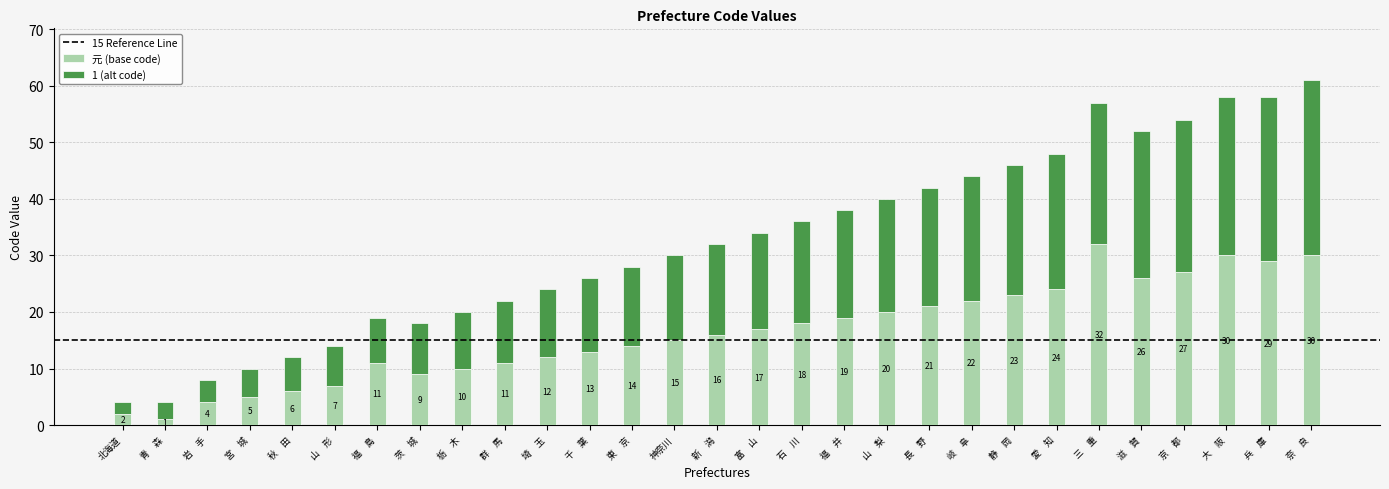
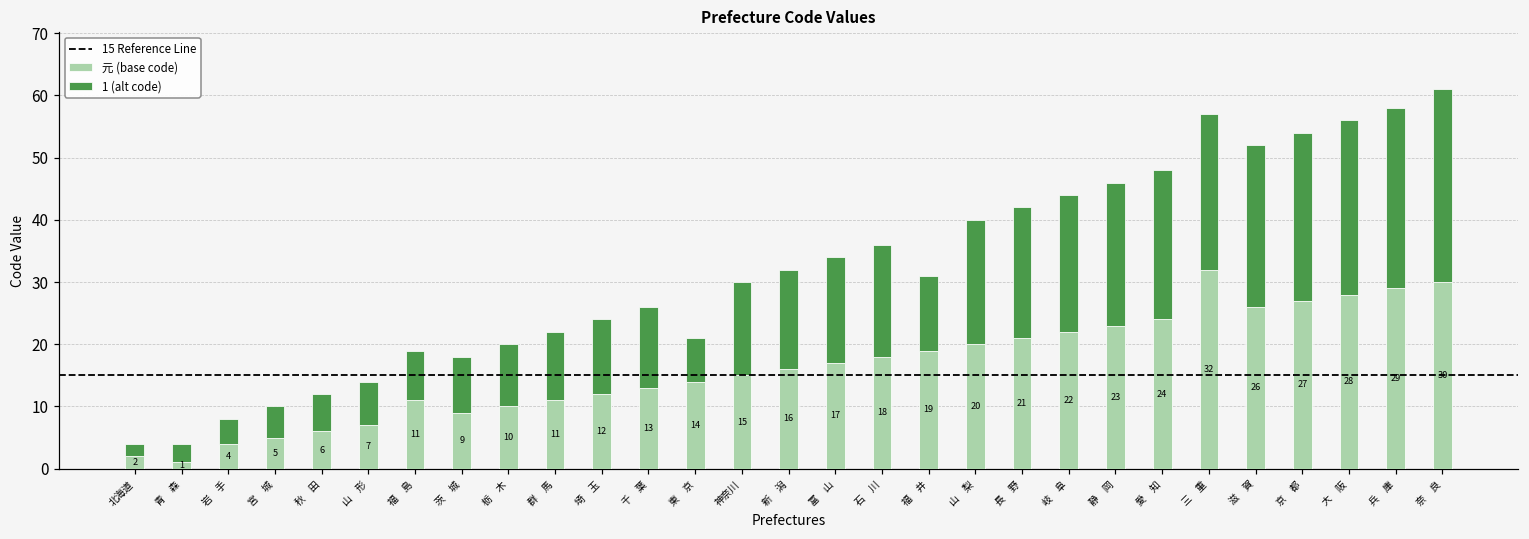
  {
    "元 (base code)": {
      "北海道": 2,
      "青 森": 1,
      "岩 手": 4,
      "宮 城": 5,
      "秋 田": 6,
      "山 形": 7,
      "福 島": 11,
      "茨 城": 9,
      "栃 木": 10,
      "群 馬": 11,
      "埼 玉": 12,
      "千 葉": 13,
      "東 京": 14,
      "神奈川": 15,
      "新 潟": 16,
      "富 山": 17,
      "石 川": 18,
      "福 井": 19,
      "山 梨": 20,
      "長 野": 21,
      "岐 阜": 22,
      "静 岡": 23,
      "愛 知": 24,
      "三 重": 32,
      "滋 賀": 26,
      "京 都": 27,
-     "大 阪": 30,
+     "大 阪": 28,
      "兵 庫": 29,
      "奈 良": 30
    },
    "1 (alt code)": {
      "青 森": 3,
      "宮 城": 5,
      "秋 田": 6,
      "山 形": 7,
      "福 島": 8,
      "茨 城": 9,
      "栃 木": 10,
      "群 馬": 11,
      "埼 玉": 12,
      "千 葉": 13,
-     "東 京": 14,
+     "東 京": 7,
      "神奈川": 15,
      "新 潟": 16,
      "富 山": 17,
      "石 川": 18,
-     "福 井": 19,
+     "福 井": 12,
      "山 梨": 20,
      "長 野": 21,
      "岐 阜": 22,
      "静 岡": 23,
      "愛 知": 24,
      "三 重": 25,
      "滋 賀": 26,
      "京 都": 27,
      "大 阪": 28,
      "兵 庫": 29,
      "奈 良": 31
    }
  }
